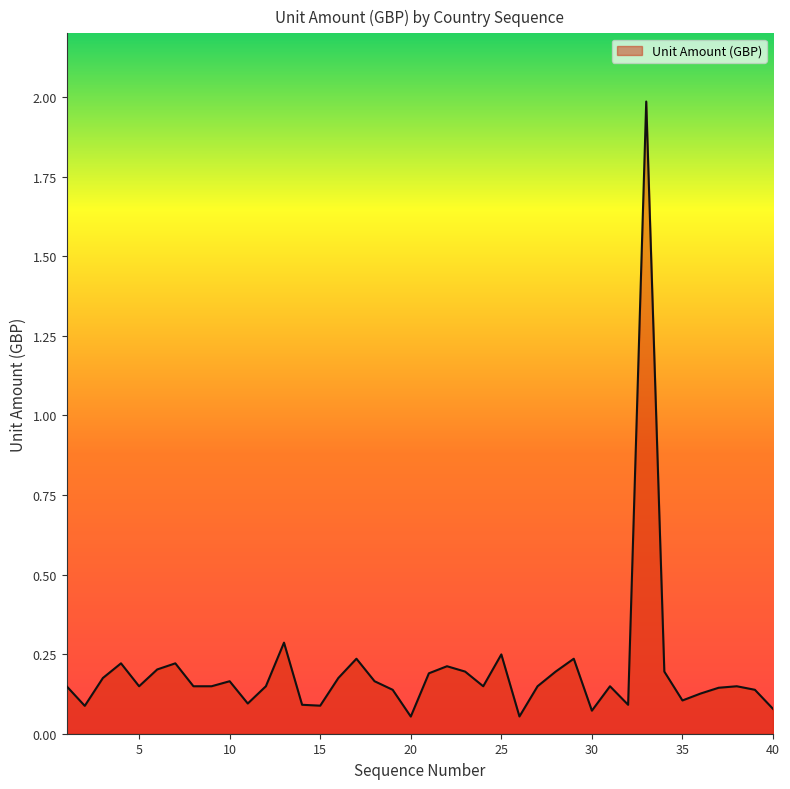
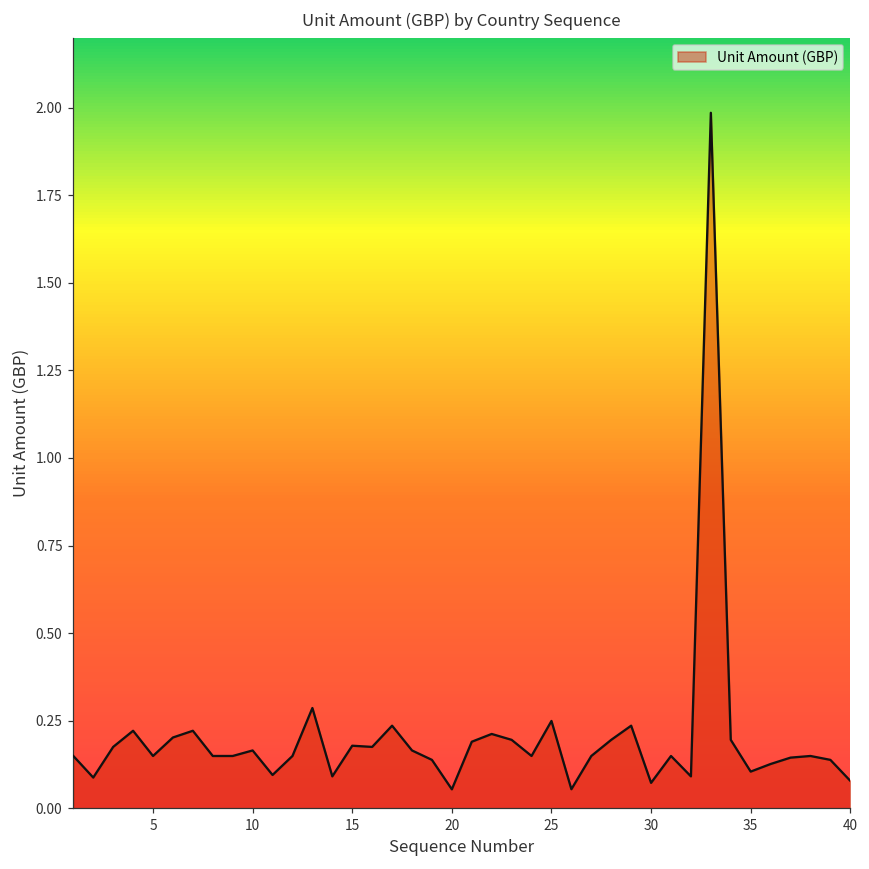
  {
    "5": 0.15,
    "10": 0.16,
-   "15": 0.09,
+   "15": 0.18,
    "20": 0.05,
    "25": 0.25,
    "30": 0.07,
    "35": 0.10,
    "40": 0.08
  }
